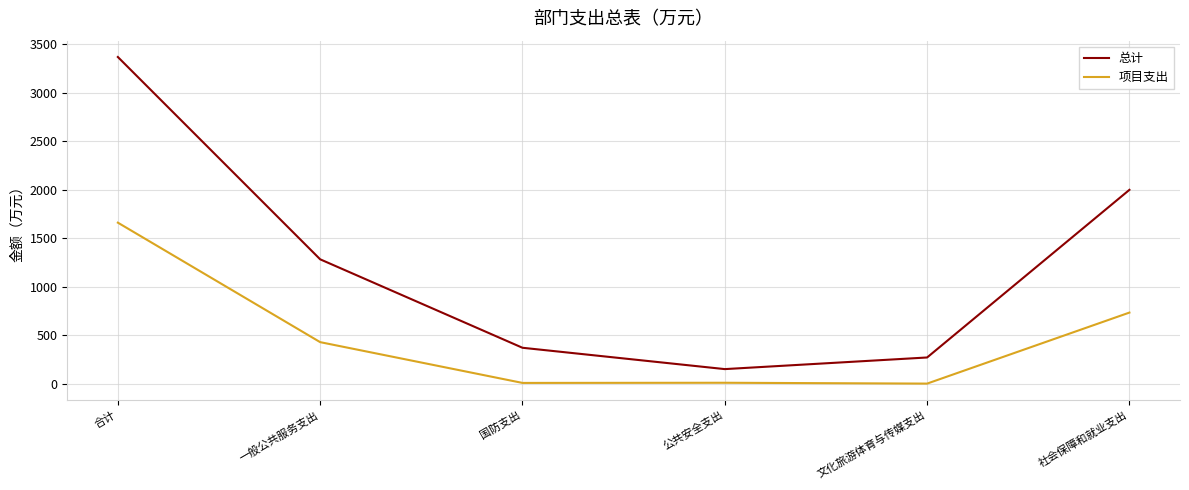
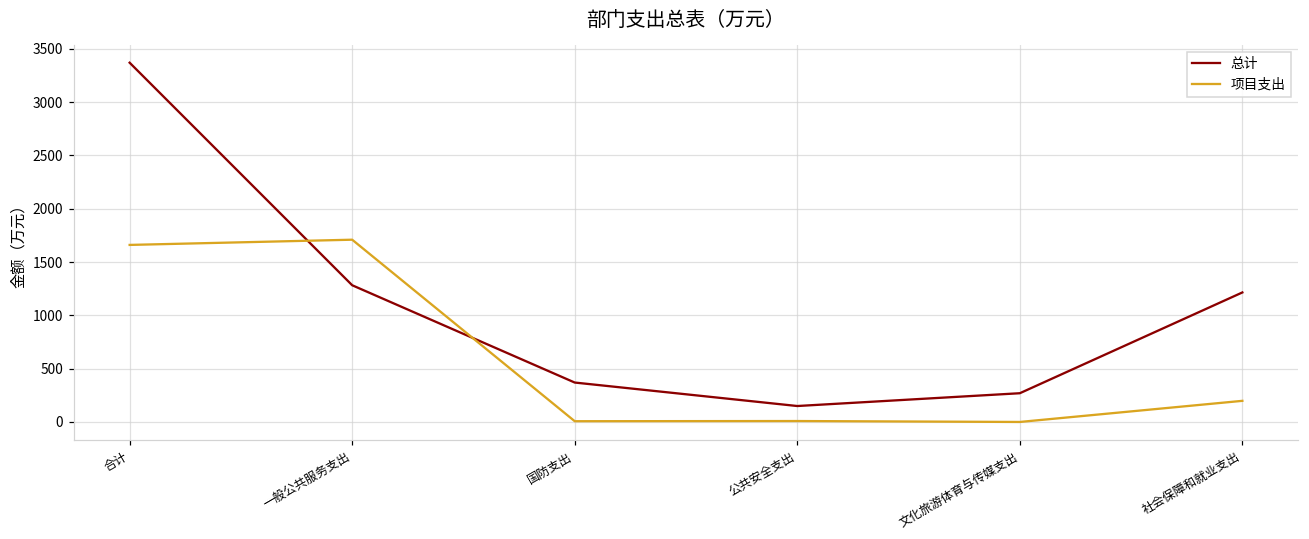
  {
    "总计": {
      "合计": 3400,
      "一般公共服务支出": 1300,
      "国防支出": 400,
      "公共安全支出": 100,
      "文化旅游体育与传媒支出": 300,
-     "社会保障和就业支出": 2000
+     "社会保障和就业支出": 1200
    },
    "项目支出": {
      "合计": 1700,
-     "一般公共服务支出": 400,
+     "一般公共服务支出": 1700,
      "国防支出": 0,
      "公共安全支出": 0,
      "文化旅游体育与传媒支出": 0,
-     "社会保障和就业支出": 700
+     "社会保障和就业支出": 200
    }
  }
